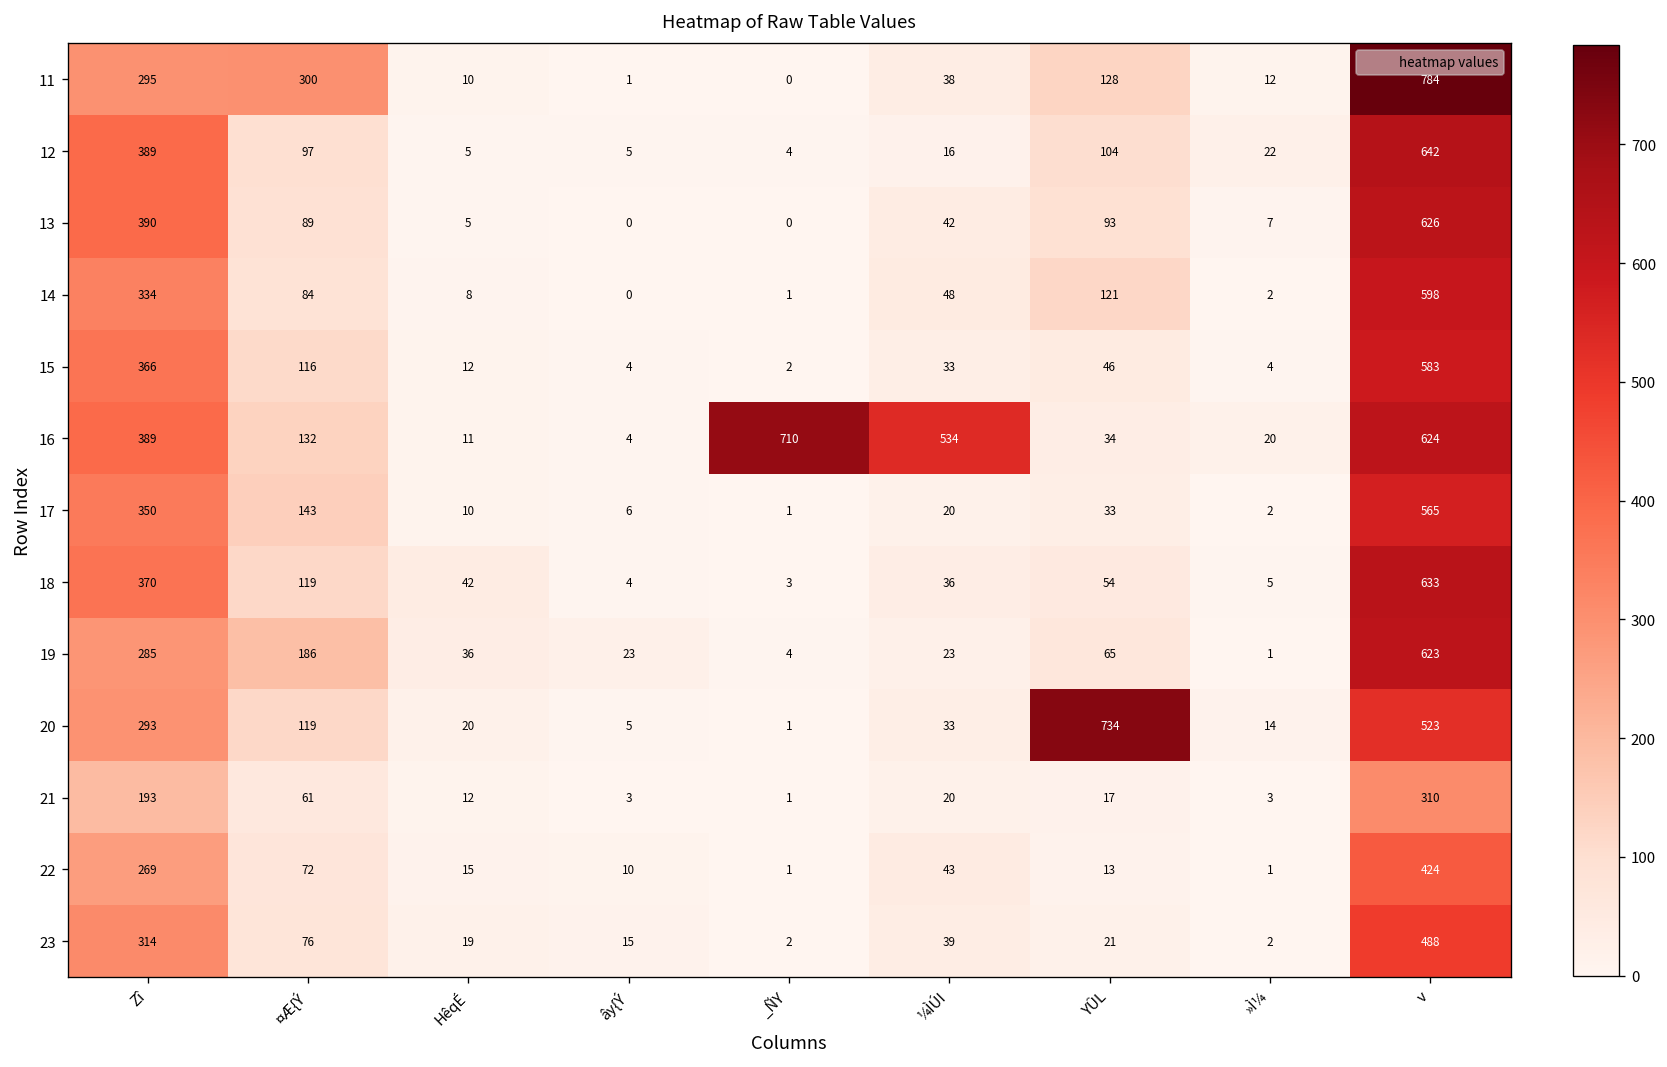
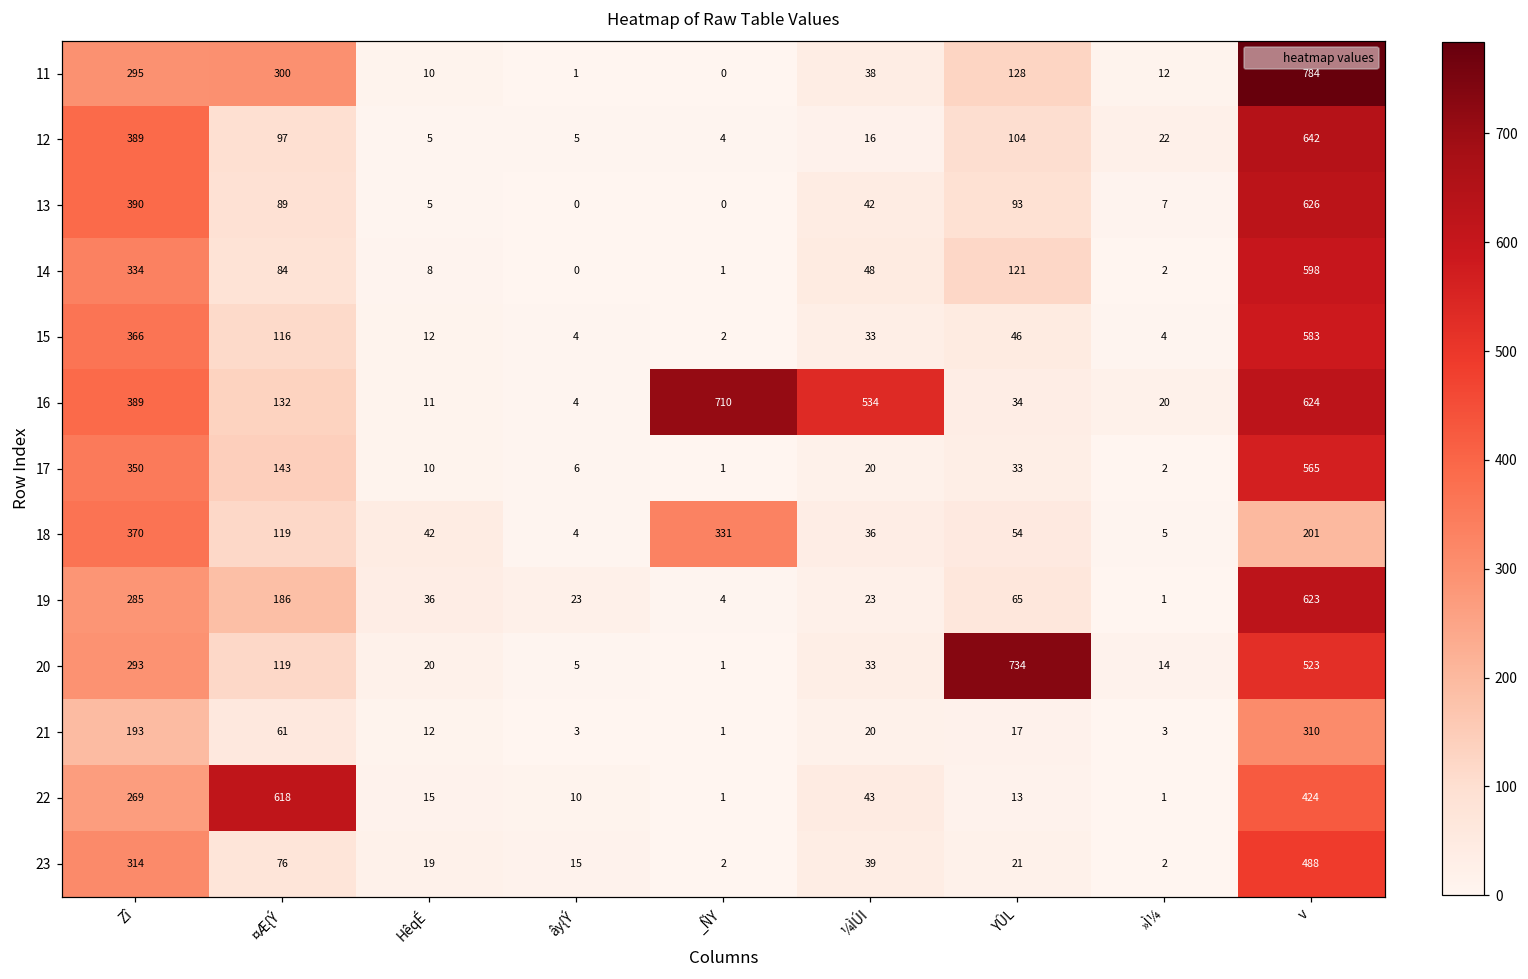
  {
    "11": {
      "Zî": 295,
      "¤Æ{Ý": 300,
      "HêqÉ": 10,
      "ây{Ý": 1,
      "_ÑY": 0,
      "¼ÌÚI": 38,
      "YÛL": 128,
      "»Ì¼": 12,
      "v": 784
    },
    "12": {
      "Zî": 389,
      "¤Æ{Ý": 97,
      "HêqÉ": 5,
      "ây{Ý": 5,
      "_ÑY": 4,
      "¼ÌÚI": 16,
      "YÛL": 104,
      "»Ì¼": 22,
      "v": 642
    },
    "13": {
      "Zî": 390,
      "¤Æ{Ý": 89,
      "HêqÉ": 5,
      "ây{Ý": 0,
      "_ÑY": 0,
      "¼ÌÚI": 42,
      "YÛL": 93,
      "»Ì¼": 7,
      "v": 626
    },
    "14": {
      "Zî": 334,
      "¤Æ{Ý": 84,
      "HêqÉ": 8,
      "ây{Ý": 0,
      "_ÑY": 1,
      "¼ÌÚI": 48,
      "YÛL": 121,
      "»Ì¼": 2,
      "v": 598
    },
    "15": {
      "Zî": 366,
      "¤Æ{Ý": 116,
      "HêqÉ": 12,
      "ây{Ý": 4,
      "_ÑY": 2,
      "¼ÌÚI": 33,
      "YÛL": 46,
      "»Ì¼": 4,
      "v": 583
    },
    "16": {
      "Zî": 389,
      "¤Æ{Ý": 132,
      "HêqÉ": 11,
      "ây{Ý": 4,
      "_ÑY": 710,
      "¼ÌÚI": 534,
      "YÛL": 34,
      "»Ì¼": 20,
      "v": 624
    },
    "17": {
      "Zî": 350,
      "¤Æ{Ý": 143,
      "HêqÉ": 10,
      "ây{Ý": 6,
      "_ÑY": 1,
      "¼ÌÚI": 20,
      "YÛL": 33,
      "»Ì¼": 2,
      "v": 565
    },
    "18": {
      "Zî": 370,
      "¤Æ{Ý": 119,
      "HêqÉ": 42,
      "ây{Ý": 4,
-     "_ÑY": 3,
+     "_ÑY": 331,
      "¼ÌÚI": 36,
      "YÛL": 54,
      "»Ì¼": 5,
-     "v": 633
+     "v": 201
    },
    "19": {
      "Zî": 285,
      "¤Æ{Ý": 186,
      "HêqÉ": 36,
      "ây{Ý": 23,
      "_ÑY": 4,
      "¼ÌÚI": 23,
      "YÛL": 65,
      "»Ì¼": 1,
      "v": 623
    },
    "20": {
      "Zî": 293,
      "¤Æ{Ý": 119,
      "HêqÉ": 20,
      "ây{Ý": 5,
      "_ÑY": 1,
      "¼ÌÚI": 33,
      "YÛL": 734,
      "»Ì¼": 14,
      "v": 523
    },
    "21": {
      "Zî": 193,
      "¤Æ{Ý": 61,
      "HêqÉ": 12,
      "ây{Ý": 3,
      "_ÑY": 1,
      "¼ÌÚI": 20,
      "YÛL": 17,
      "»Ì¼": 3,
      "v": 310
    },
    "22": {
      "Zî": 269,
-     "¤Æ{Ý": 72,
+     "¤Æ{Ý": 618,
      "HêqÉ": 15,
      "ây{Ý": 10,
      "_ÑY": 1,
      "¼ÌÚI": 43,
      "YÛL": 13,
      "»Ì¼": 1,
      "v": 424
    },
    "23": {
      "Zî": 314,
      "¤Æ{Ý": 76,
      "HêqÉ": 19,
      "ây{Ý": 15,
      "_ÑY": 2,
      "¼ÌÚI": 39,
      "YÛL": 21,
      "»Ì¼": 2,
      "v": 488
    }
  }
